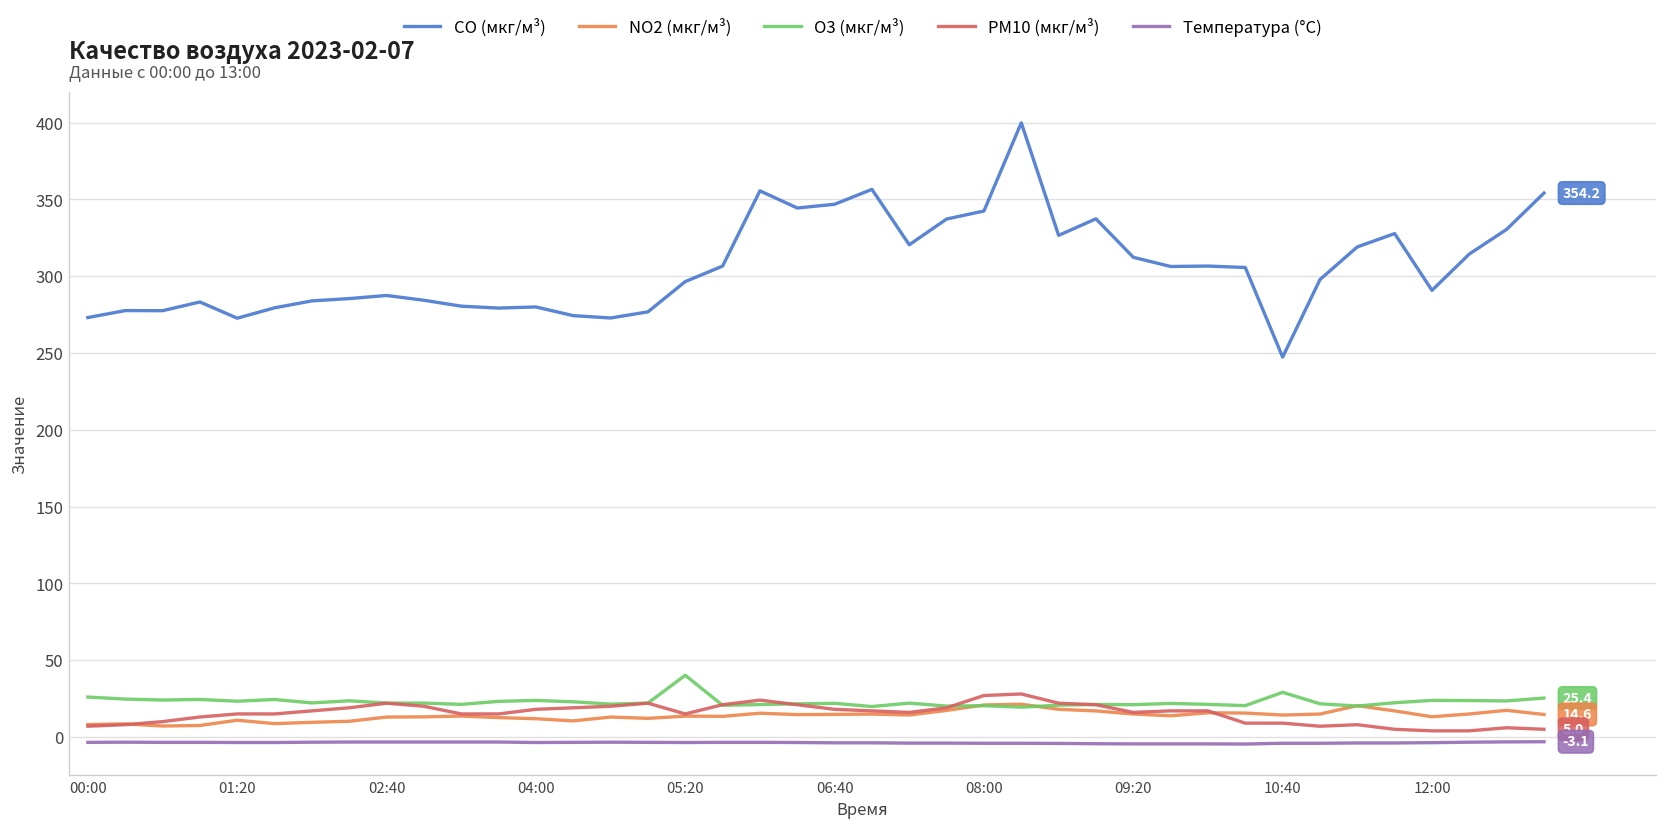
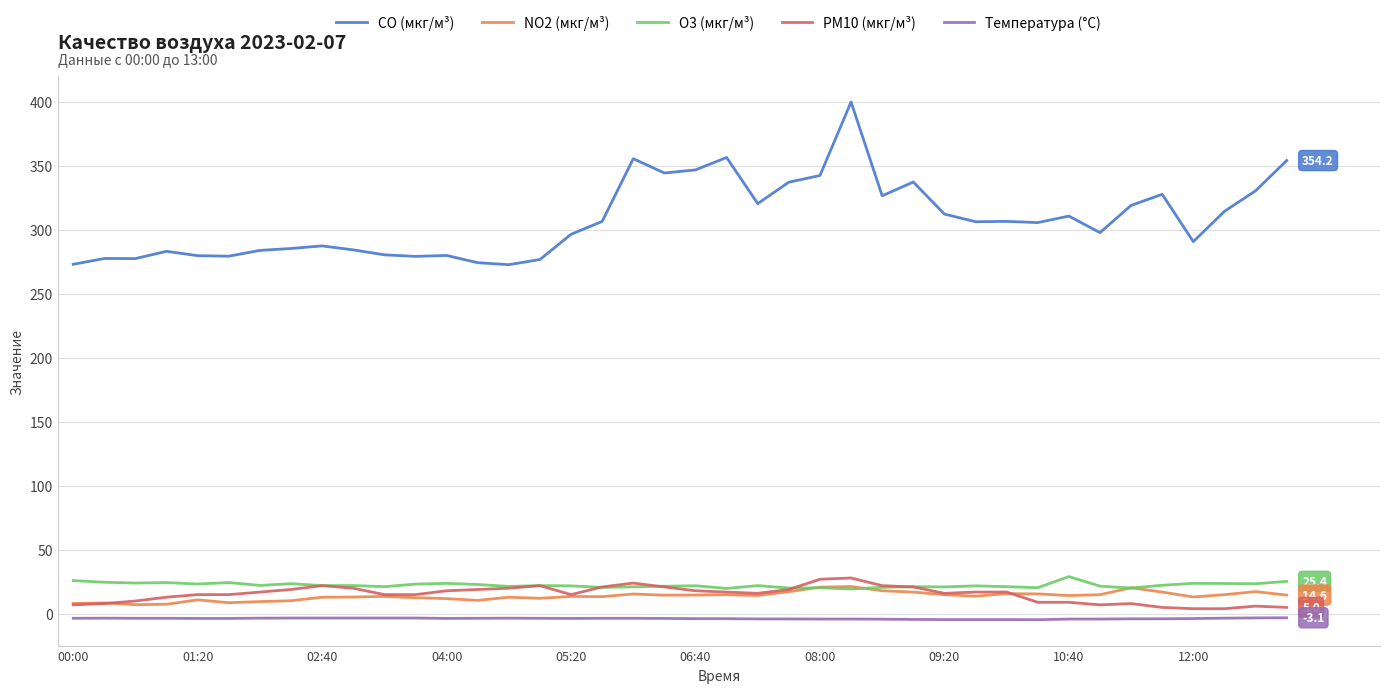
  {
    "CO (мкг/м³)": {
      "00:00": 273,
-     "01:20": 273,
+     "01:20": 280,
      "02:40": 287,
      "04:00": 280,
      "05:20": 297,
      "06:40": 347,
      "08:00": 342,
      "09:20": 312,
-     "10:40": 247,
+     "10:40": 311,
      "12:00": 291
    },
    "O3 (мкг/м³)": {
      "00:00": 26,
      "01:20": 23,
      "04:00": 24,
-     "05:20": 40,
+     "05:20": 22,
      "06:40": 22,
      "09:20": 21,
      "10:40": 29,
      "12:00": 24
    },
    "Температура (°C)": {
      "00:00": -4,
      "01:20": -4,
      "02:40": -3,
      "04:00": -4,
      "05:20": -4,
      "06:40": -4,
      "08:00": -4,
      "09:20": -5,
      "10:40": -4,
      "12:00": -4
    }
  }
